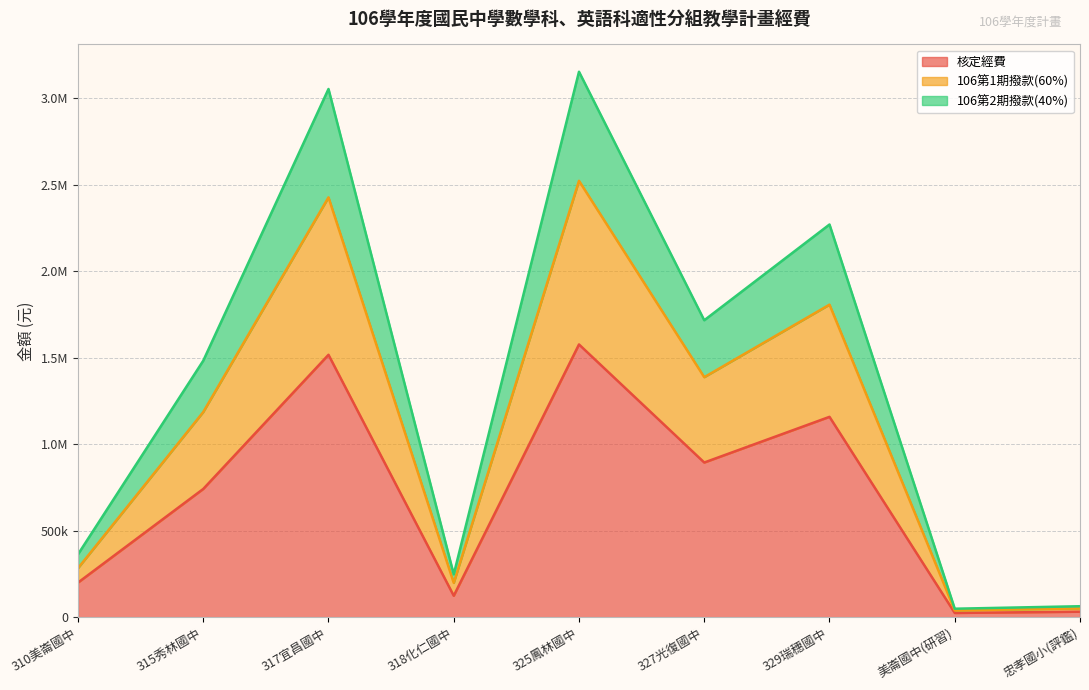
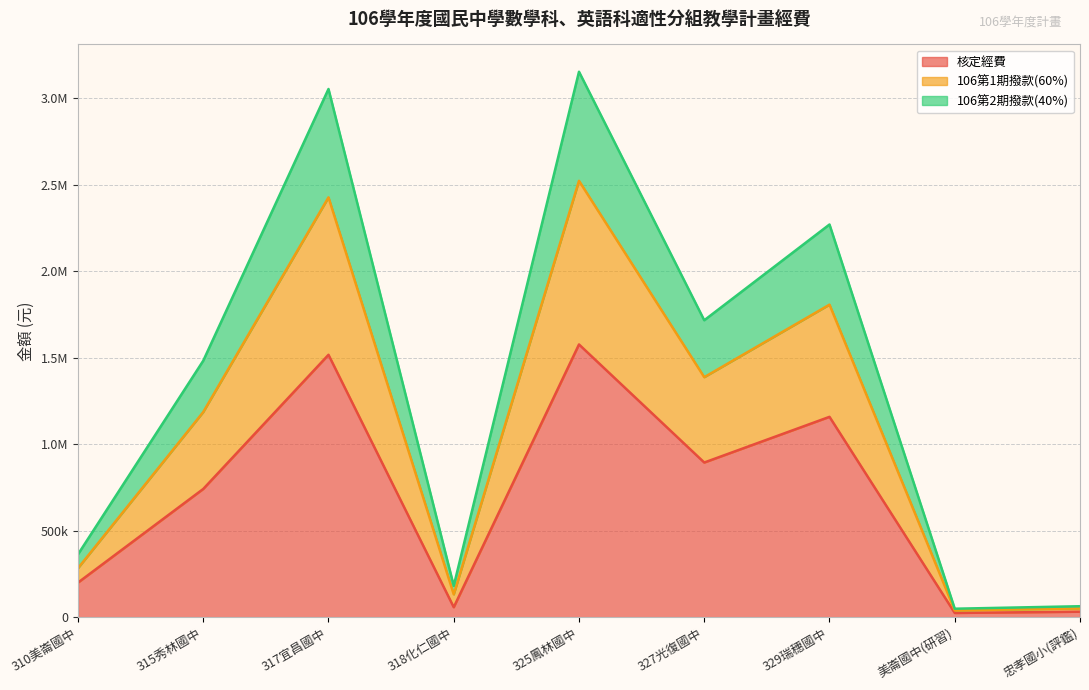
  {
    "核定經費": {
      "310美崙國中": 200000,
      "315秀林國中": 740000,
      "317宜昌國中": 1520000,
-     "318化仁國中": 120000,
+     "318化仁國中": 60000,
      "325鳳林國中": 1580000,
      "327光復國中": 890000,
      "329瑞穗國中": 1160000,
      "美崙國中(研習)": 20000,
      "忠孝國小(評鑑)": 30000
    },
    "106第1期撥款(60%)": {
      "310美崙國中": 80000,
      "315秀林國中": 440000,
      "317宜昌國中": 910000,
      "318化仁國中": 70000,
      "325鳳林國中": 950000,
      "327光復國中": 490000,
      "329瑞穗國中": 650000
    },
    "106第2期撥款(40%)": {
      "310美崙國中": 80000,
      "315秀林國中": 300000,
      "317宜昌國中": 630000,
      "318化仁國中": 50000,
      "325鳳林國中": 630000,
      "327光復國中": 330000,
      "329瑞穗國中": 460000
    }
  }
